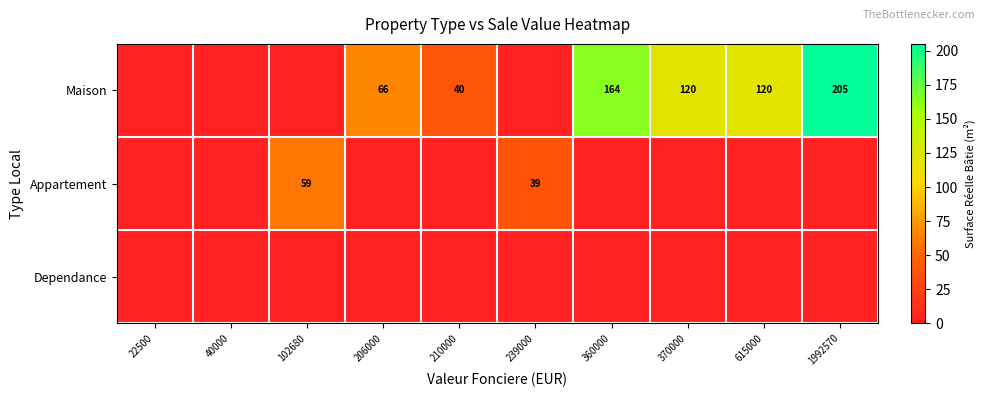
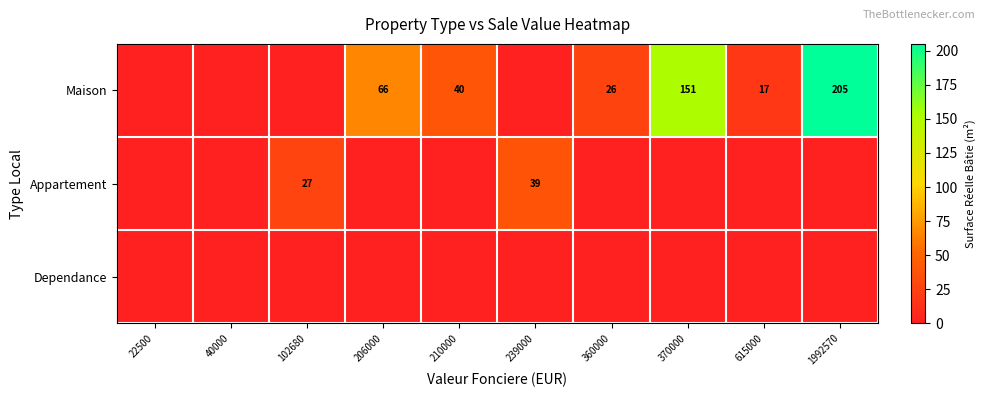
  {
    "Maison": {
      "206000": 66,
      "210000": 40,
-     "360000": 164,
-     "370000": 120,
-     "615000": 120,
+     "360000": 26,
+     "370000": 151,
+     "615000": 17,
      "1992570": 205
    },
    "Appartement": {
-     "102680": 59,
+     "102680": 27,
      "239000": 39
    }
  }
